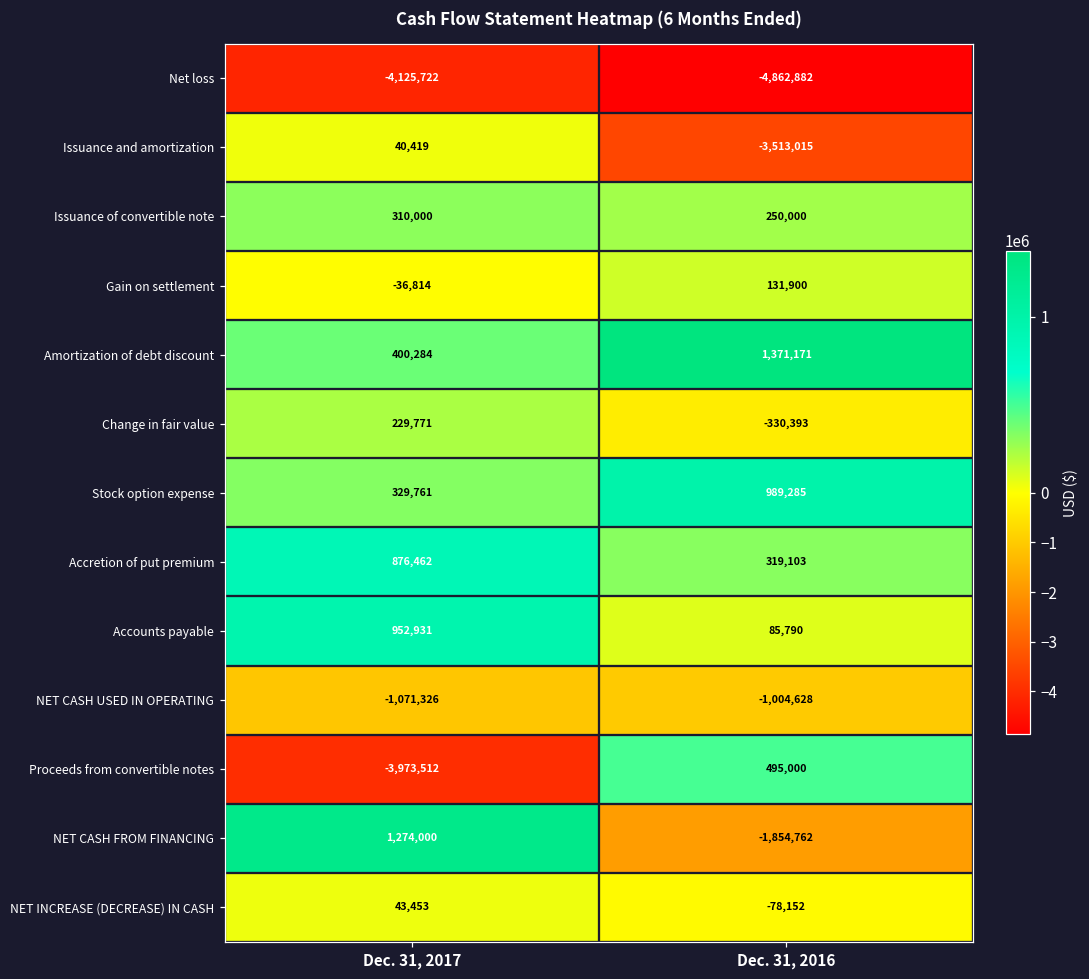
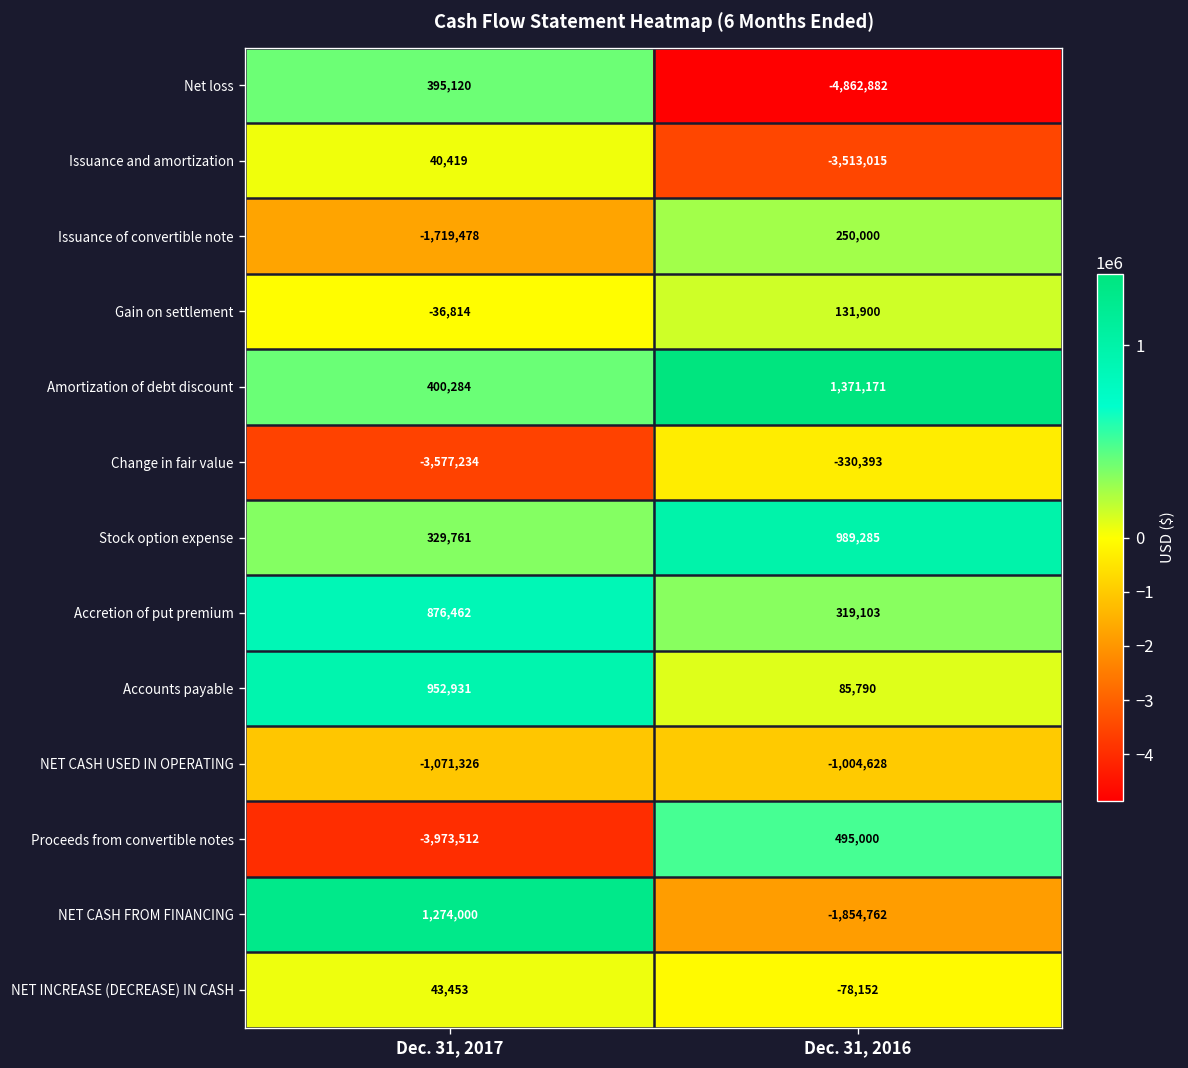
  {
    "Net loss": {
-     "Dec. 31, 2017": "-4,125,722",
+     "Dec. 31, 2017": "395,120",
      "Dec. 31, 2016": "-4,862,882"
    },
    "Issuance and amortization": {
      "Dec. 31, 2017": "40,419",
      "Dec. 31, 2016": "-3,513,015"
    },
    "Issuance of convertible note": {
-     "Dec. 31, 2017": "310,000",
+     "Dec. 31, 2017": "-1,719,478",
      "Dec. 31, 2016": "250,000"
    },
    "Gain on settlement": {
      "Dec. 31, 2017": "-36,814",
      "Dec. 31, 2016": "131,900"
    },
    "Amortization of debt discount": {
      "Dec. 31, 2017": "400,284",
      "Dec. 31, 2016": "1,371,171"
    },
    "Change in fair value": {
-     "Dec. 31, 2017": "229,771",
+     "Dec. 31, 2017": "-3,577,234",
      "Dec. 31, 2016": "-330,393"
    },
    "Stock option expense": {
      "Dec. 31, 2017": "329,761",
      "Dec. 31, 2016": "989,285"
    },
    "Accretion of put premium": {
      "Dec. 31, 2017": "876,462",
      "Dec. 31, 2016": "319,103"
    },
    "Accounts payable": {
      "Dec. 31, 2017": "952,931",
      "Dec. 31, 2016": "85,790"
    },
    "NET CASH USED IN OPERATING": {
      "Dec. 31, 2017": "-1,071,326",
      "Dec. 31, 2016": "-1,004,628"
    },
    "Proceeds from convertible notes": {
      "Dec. 31, 2017": "-3,973,512",
      "Dec. 31, 2016": "495,000"
    },
    "NET CASH FROM FINANCING": {
      "Dec. 31, 2017": "1,274,000",
      "Dec. 31, 2016": "-1,854,762"
    },
    "NET INCREASE (DECREASE) IN CASH": {
      "Dec. 31, 2017": "43,453",
      "Dec. 31, 2016": "-78,152"
    }
  }
